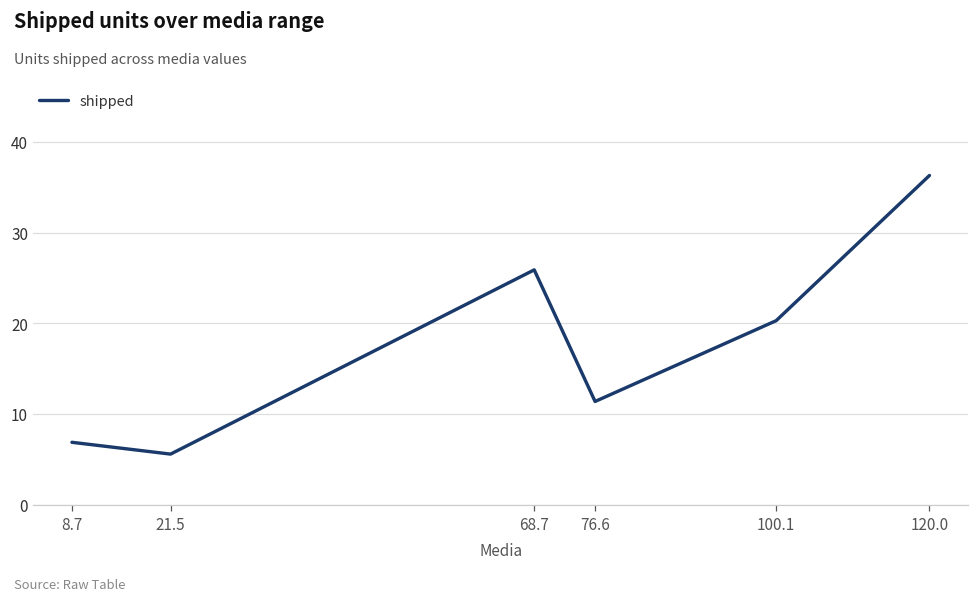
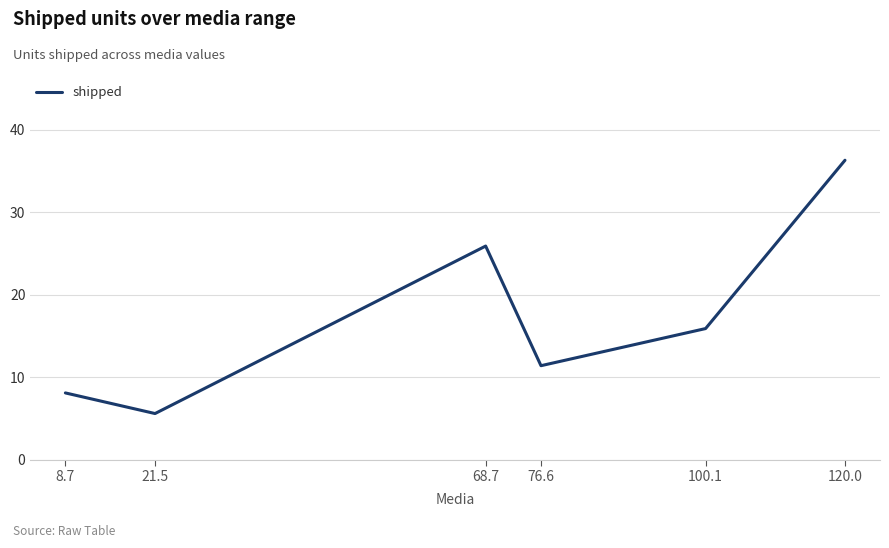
  {
-   "8.7": 7,
+   "8.7": 8,
    "21.5": 6,
    "68.7": 26,
    "76.6": 11,
-   "100.1": 20,
+   "100.1": 16,
    "120.0": 36
  }
